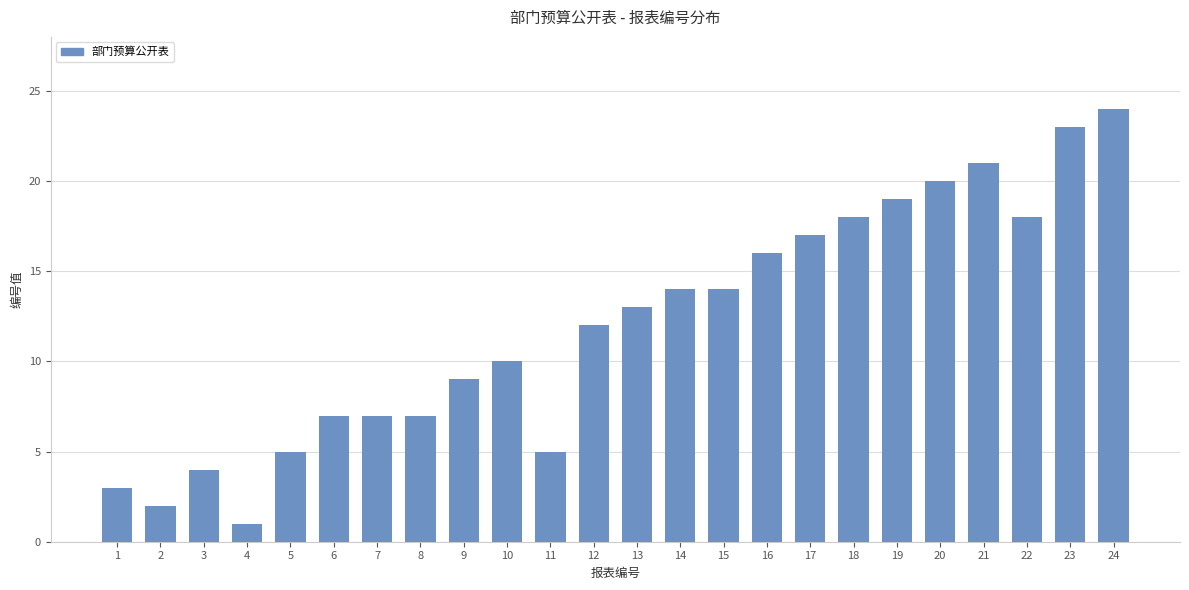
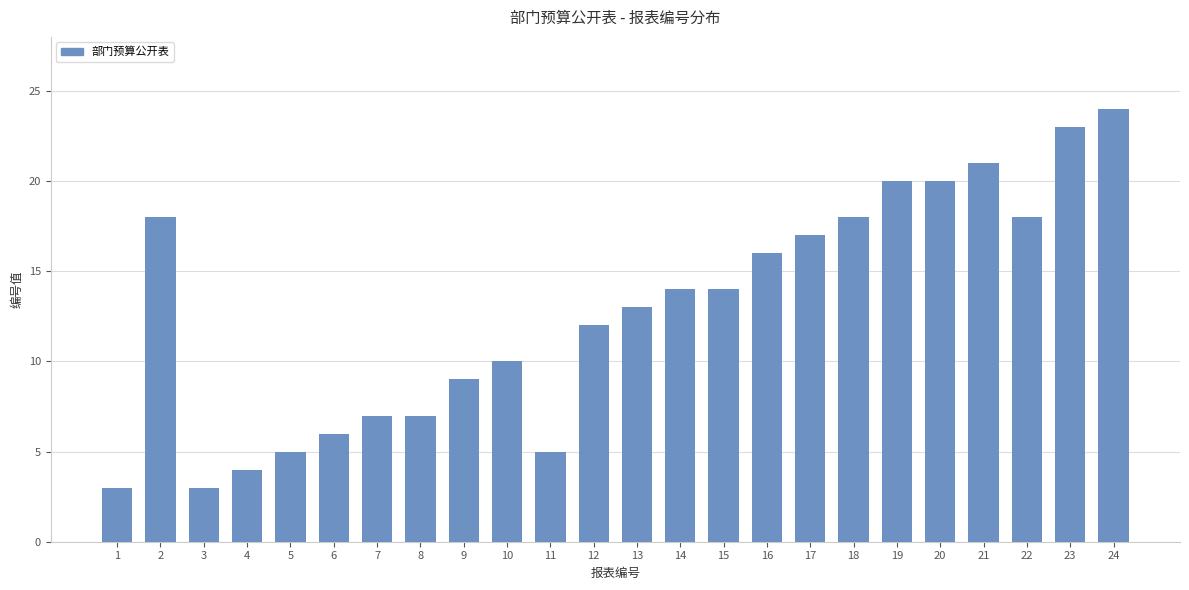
  {
    "1": 3,
-   "2": 2,
-   "3": 4,
-   "4": 1,
+   "2": 18,
+   "3": 3,
+   "4": 4,
    "5": 5,
-   "6": 7,
+   "6": 6,
    "7": 7,
    "8": 7,
    "9": 9,
    "10": 10,
    "11": 5,
    "12": 12,
    "13": 13,
    "14": 14,
    "15": 14,
    "16": 16,
    "17": 17,
    "18": 18,
-   "19": 19,
+   "19": 20,
    "20": 20,
    "21": 21,
    "22": 18,
    "23": 23,
    "24": 24
  }
